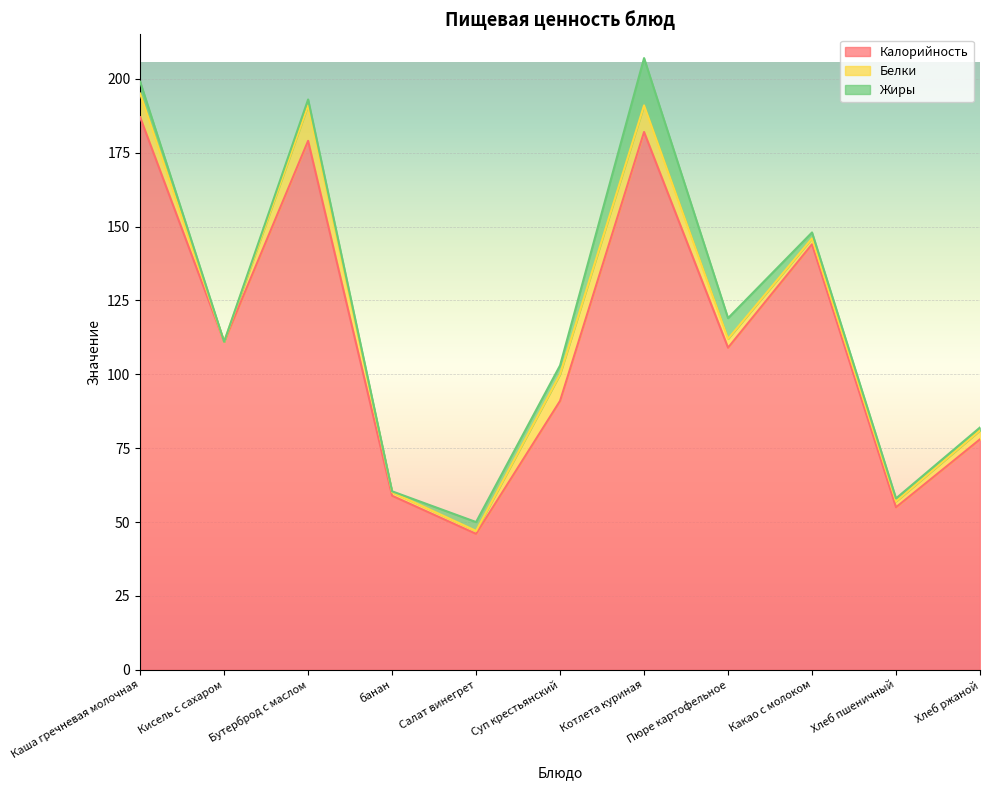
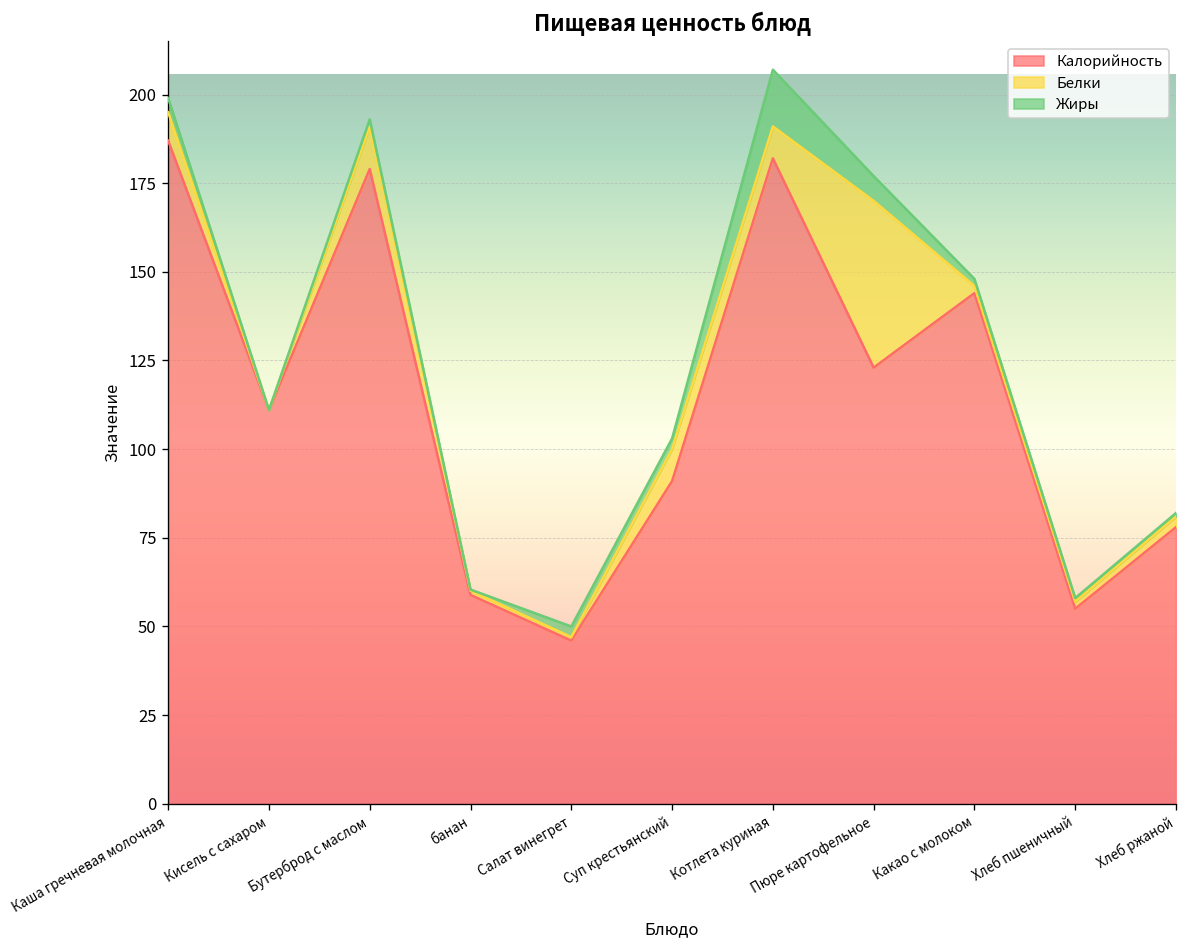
  {
    "Калорийность": {
      "Каша гречневая молочная": 187,
      "Бутерброд с маслом": 179,
      "банан": 59,
      "Салат винегрет": 46,
      "Суп крестьянский": 91,
      "Котлета куриная": 182,
-     "Пюре картофельное": 109,
+     "Пюре картофельное": 123,
      "Какао с молоком": 144,
      "Хлеб пшеничный": 55,
      "Хлеб ржаной": 78
    },
    "Белки": {
      "Каша гречневая молочная": 8,
      "Бутерброд с маслом": 12,
      "Салат винегрет": 1,
      "Суп крестьянский": 9,
      "Котлета куриная": 9,
-     "Пюре картофельное": 3,
+     "Пюре картофельное": 47,
      "Какао с молоком": 2,
      "Хлеб пшеничный": 2,
      "Хлеб ржаной": 3
    },
    "Жиры": {
      "Каша гречневая молочная": 4,
      "Бутерброд с маслом": 2,
      "Салат винегрет": 3,
      "Суп крестьянский": 3,
      "Котлета куриная": 16,
      "Пюре картофельное": 7,
      "Какао с молоком": 2,
      "Хлеб пшеничный": 1,
      "Хлеб ржаной": 1
    }
  }
